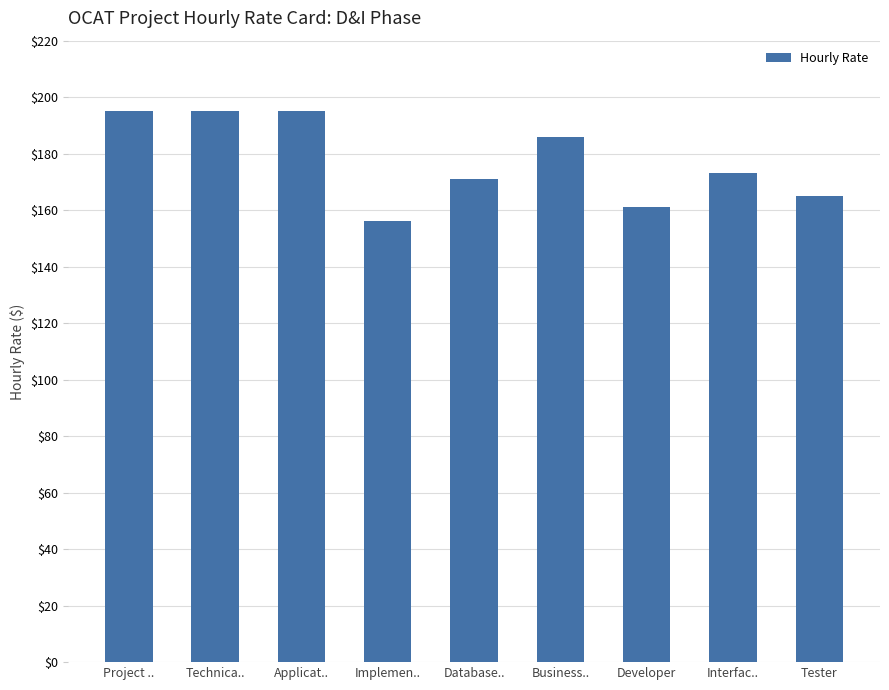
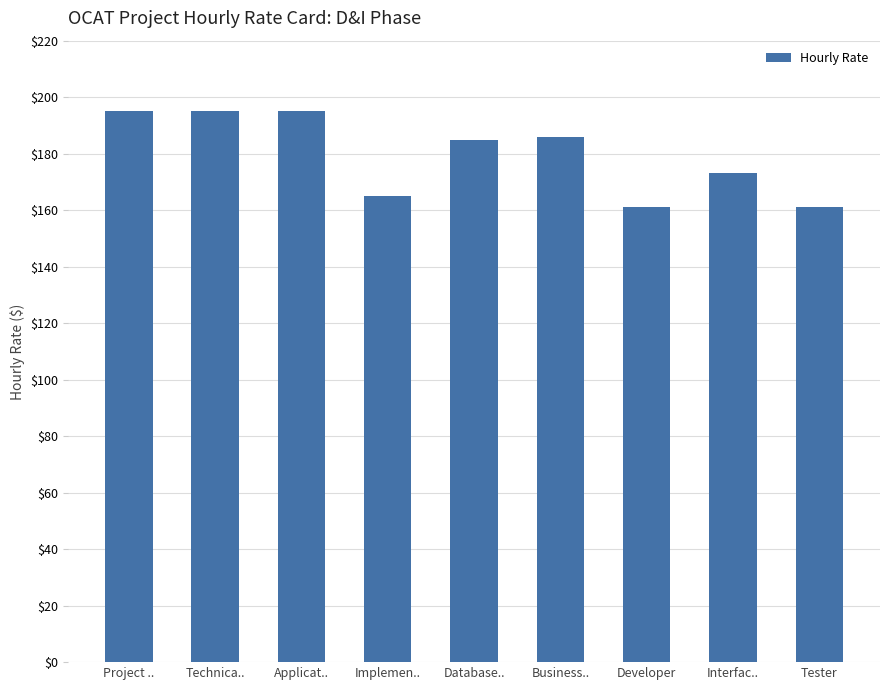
  {
    "Project ..": "$195",
    "Technica..": "$195",
    "Applicat..": "$195",
-   "Implemen..": "$156",
-   "Database..": "$171",
+   "Implemen..": "$165",
+   "Database..": "$185",
    "Business..": "$186",
    "Developer": "$161",
    "Interfac..": "$173",
-   "Tester": "$165"
+   "Tester": "$161"
  }
